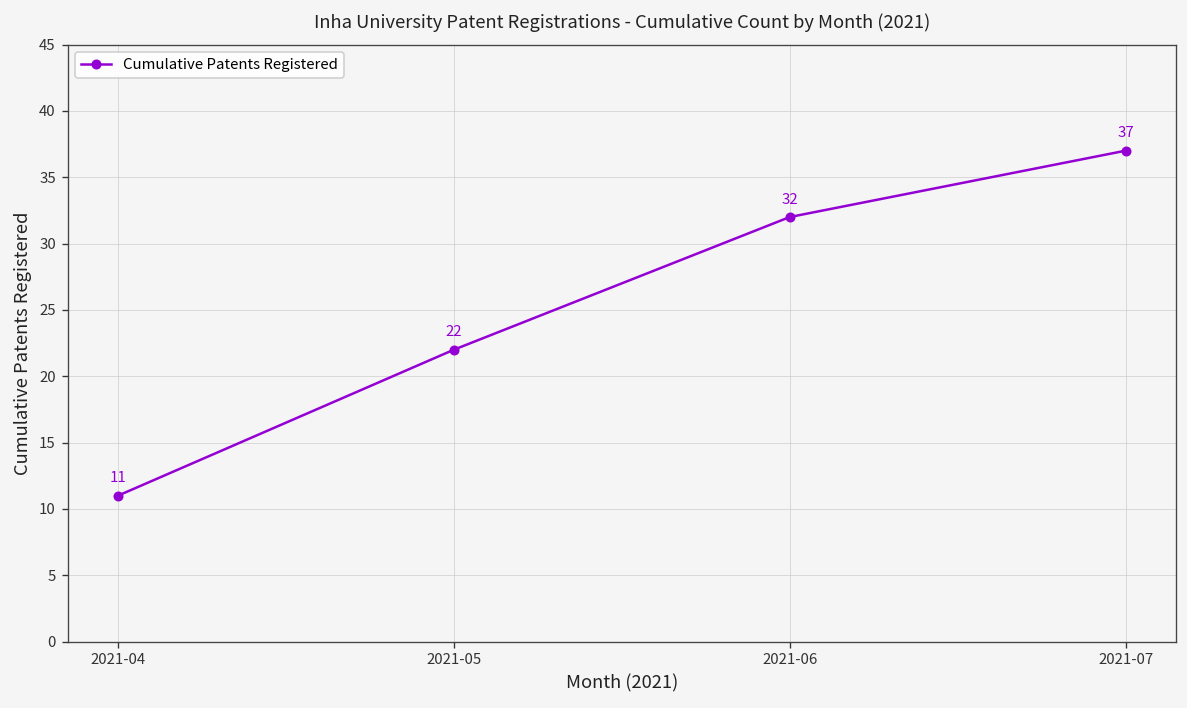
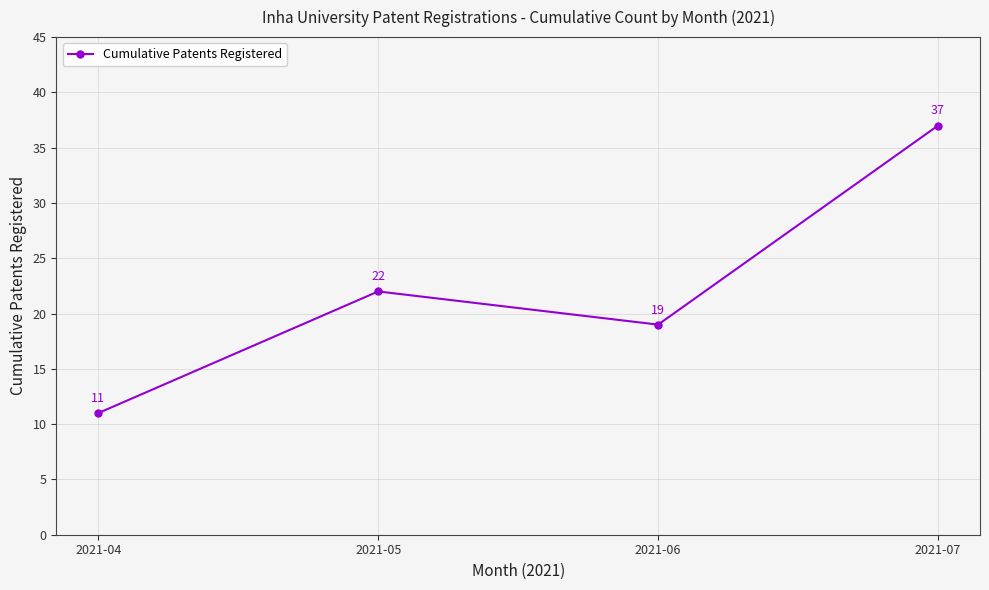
  {
    "2021-04": 11,
    "2021-05": 22,
-   "2021-06": 32,
+   "2021-06": 19,
    "2021-07": 37
  }
